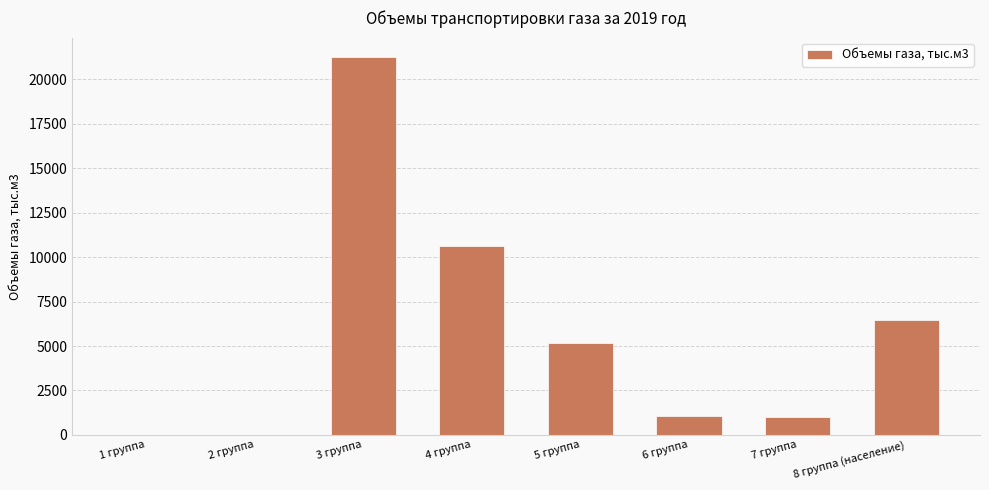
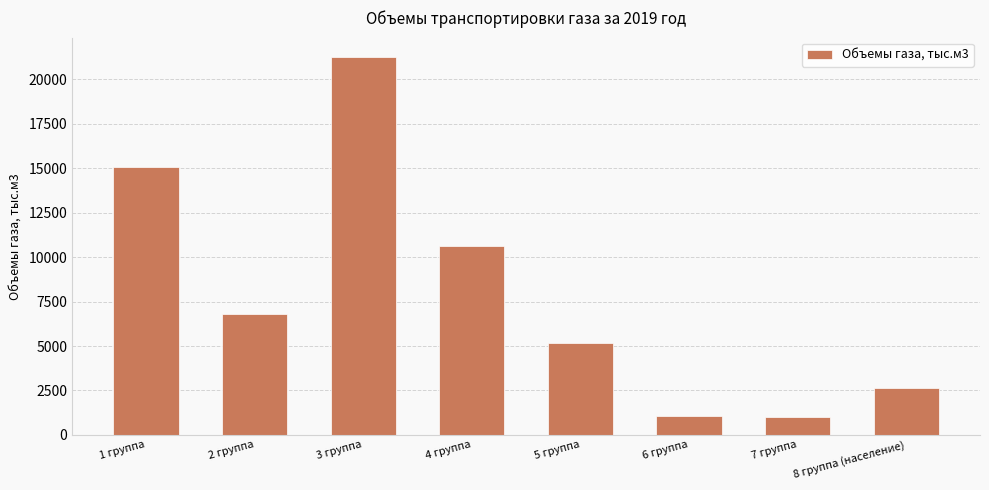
  {
-   "1 группа": 0,
-   "2 группа": 0,
+   "1 группа": 15100,
+   "2 группа": 6800,
    "3 группа": 21300,
    "4 группа": 10600,
    "5 группа": 5200,
    "6 группа": 1100,
    "7 группа": 1000,
-   "8 группа (население)": 6400
+   "8 группа (население)": 2700
  }
